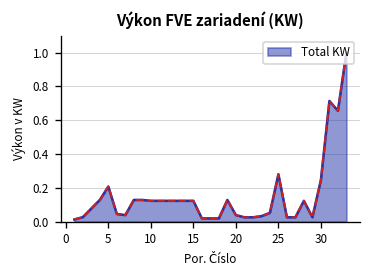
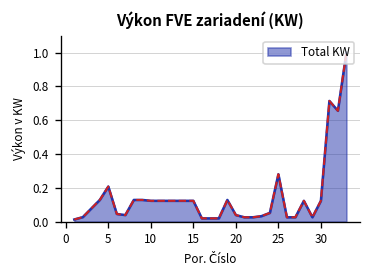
  {
    "5": 0.21,
    "10": 0.12,
    "15": 0.12,
    "20": 0.04,
    "25": 0.28,
-   "30": 0.25
+   "30": 0.12
  }
